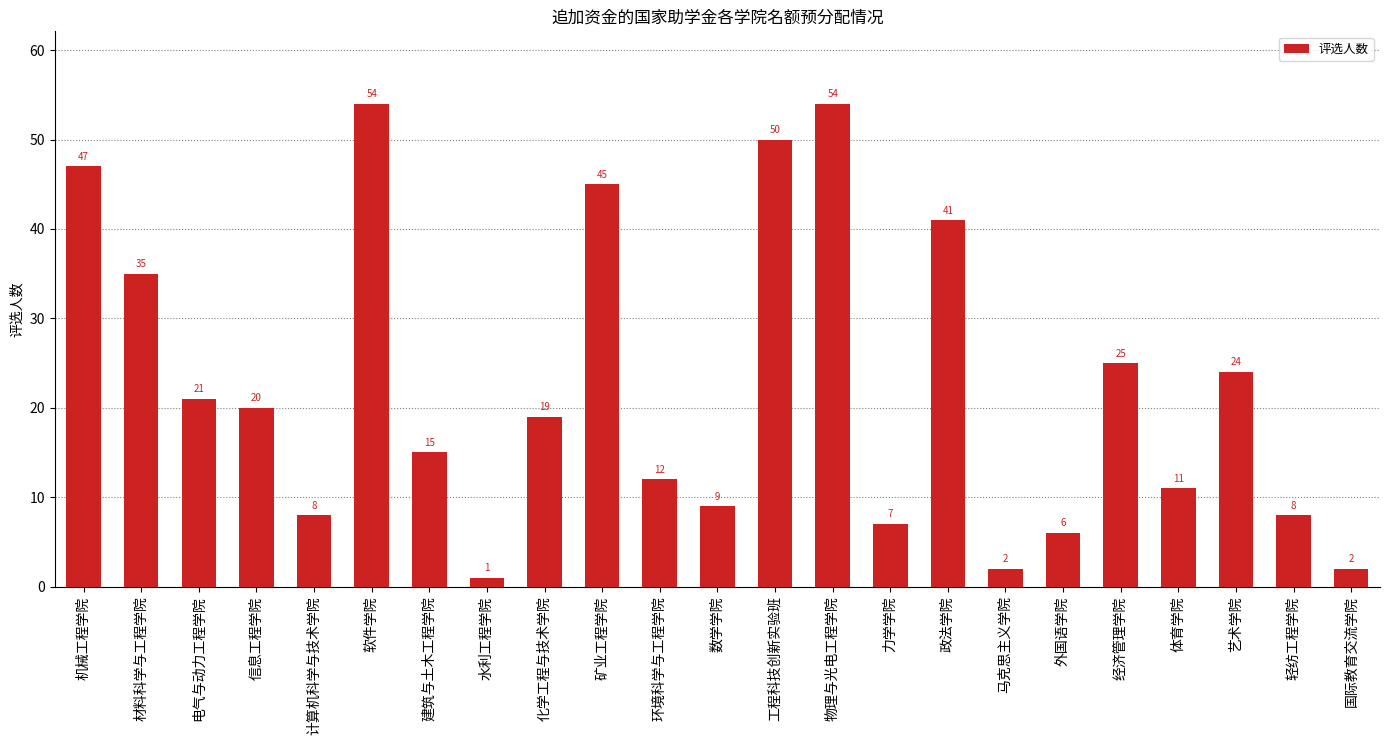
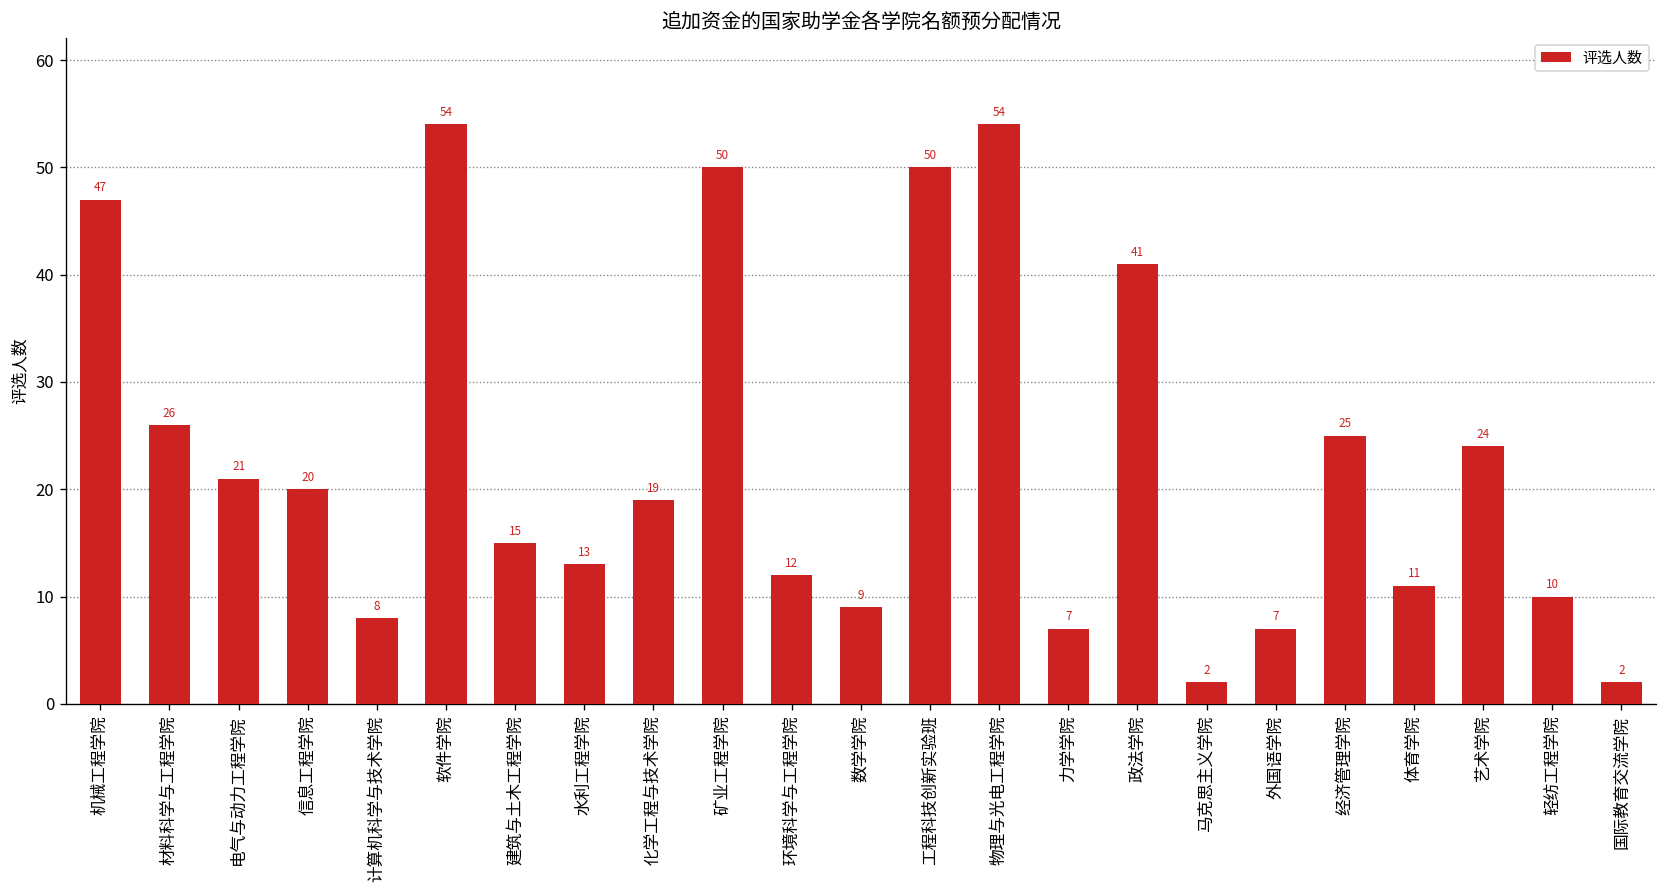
  {
    "机械工程学院": 47,
-   "材料科学与工程学院": 35,
+   "材料科学与工程学院": 26,
    "电气与动力工程学院": 21,
    "信息工程学院": 20,
    "计算机科学与技术学院": 8,
    "软件学院": 54,
    "建筑与土木工程学院": 15,
-   "水利工程学院": 1,
+   "水利工程学院": 13,
    "化学工程与技术学院": 19,
-   "矿业工程学院": 45,
+   "矿业工程学院": 50,
    "环境科学与工程学院": 12,
    "数学学院": 9,
    "工程科技创新实验班": 50,
    "物理与光电工程学院": 54,
    "力学学院": 7,
    "政法学院": 41,
    "马克思主义学院": 2,
-   "外国语学院": 6,
+   "外国语学院": 7,
    "经济管理学院": 25,
    "体育学院": 11,
    "艺术学院": 24,
-   "轻纺工程学院": 8,
+   "轻纺工程学院": 10,
    "国际教育交流学院": 2
  }
